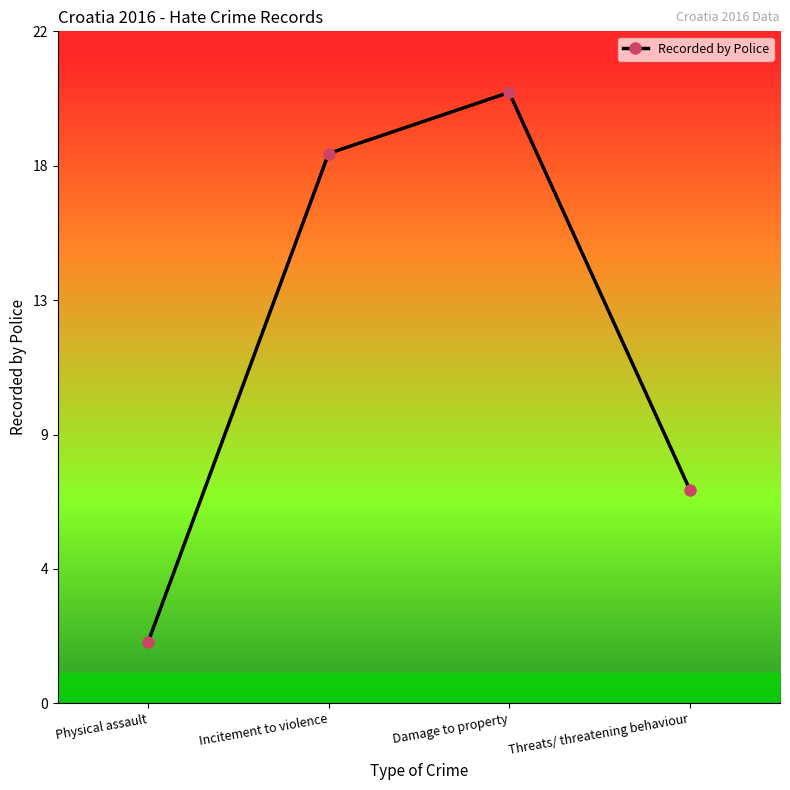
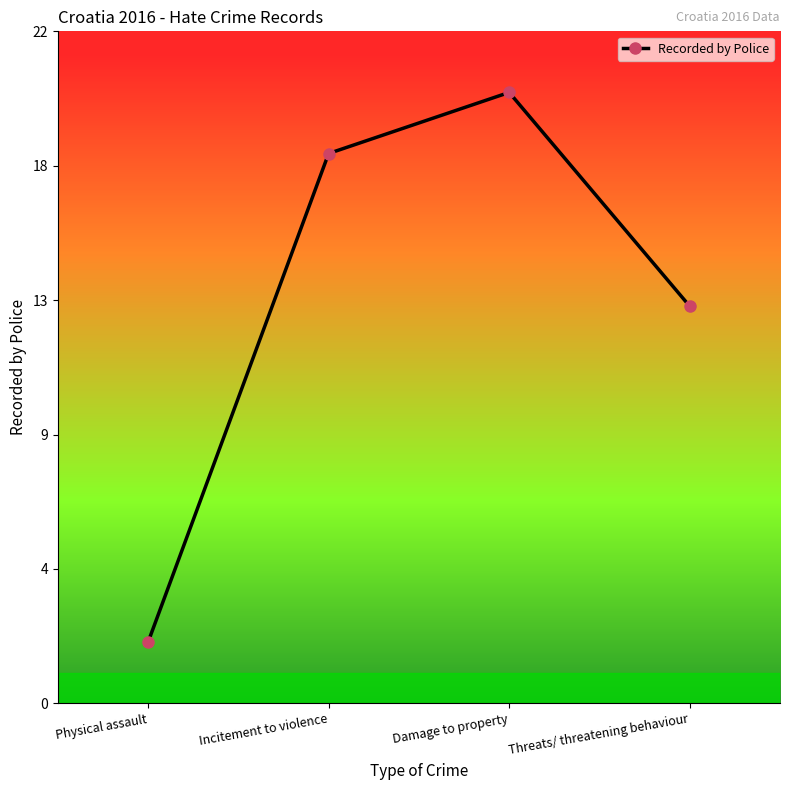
  {
    "Physical assault": 2,
    "Incitement to violence": 18,
    "Damage to property": 20,
-   "Threats/ threatening behaviour": 7
+   "Threats/ threatening behaviour": 13
  }
